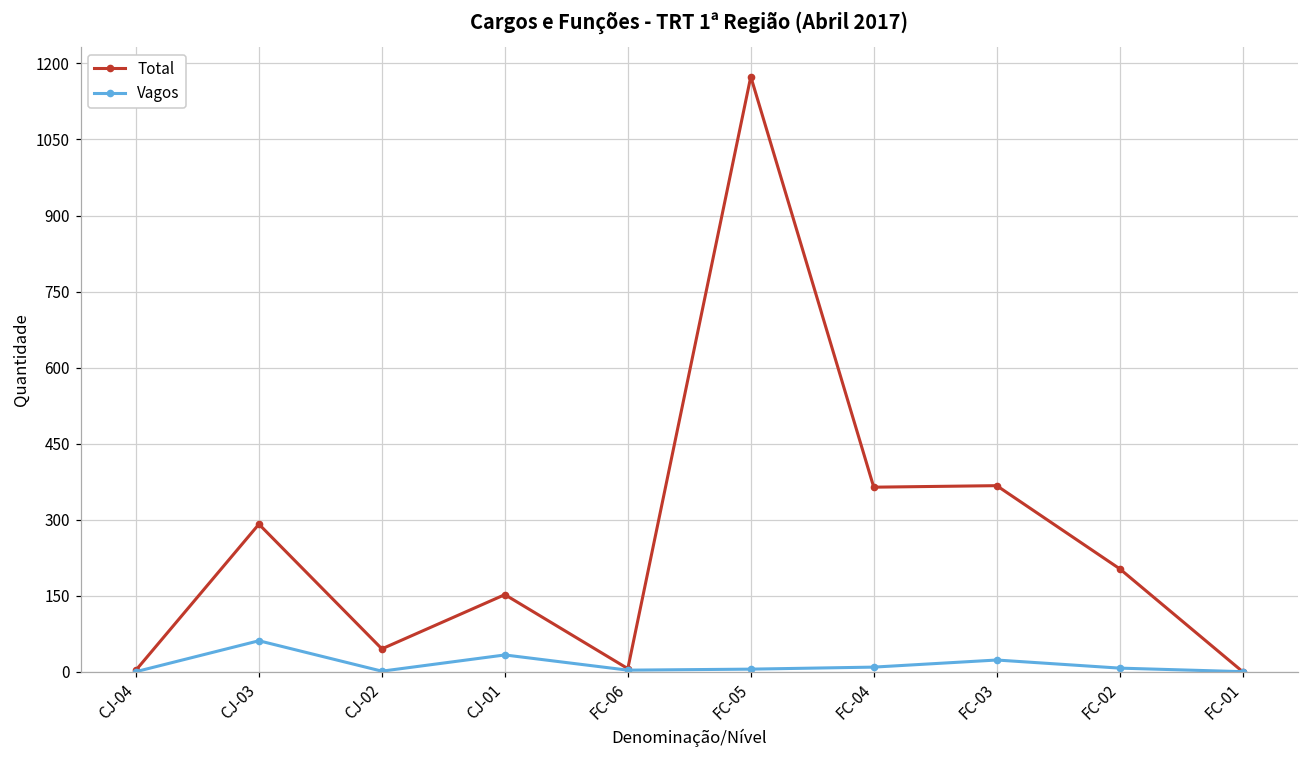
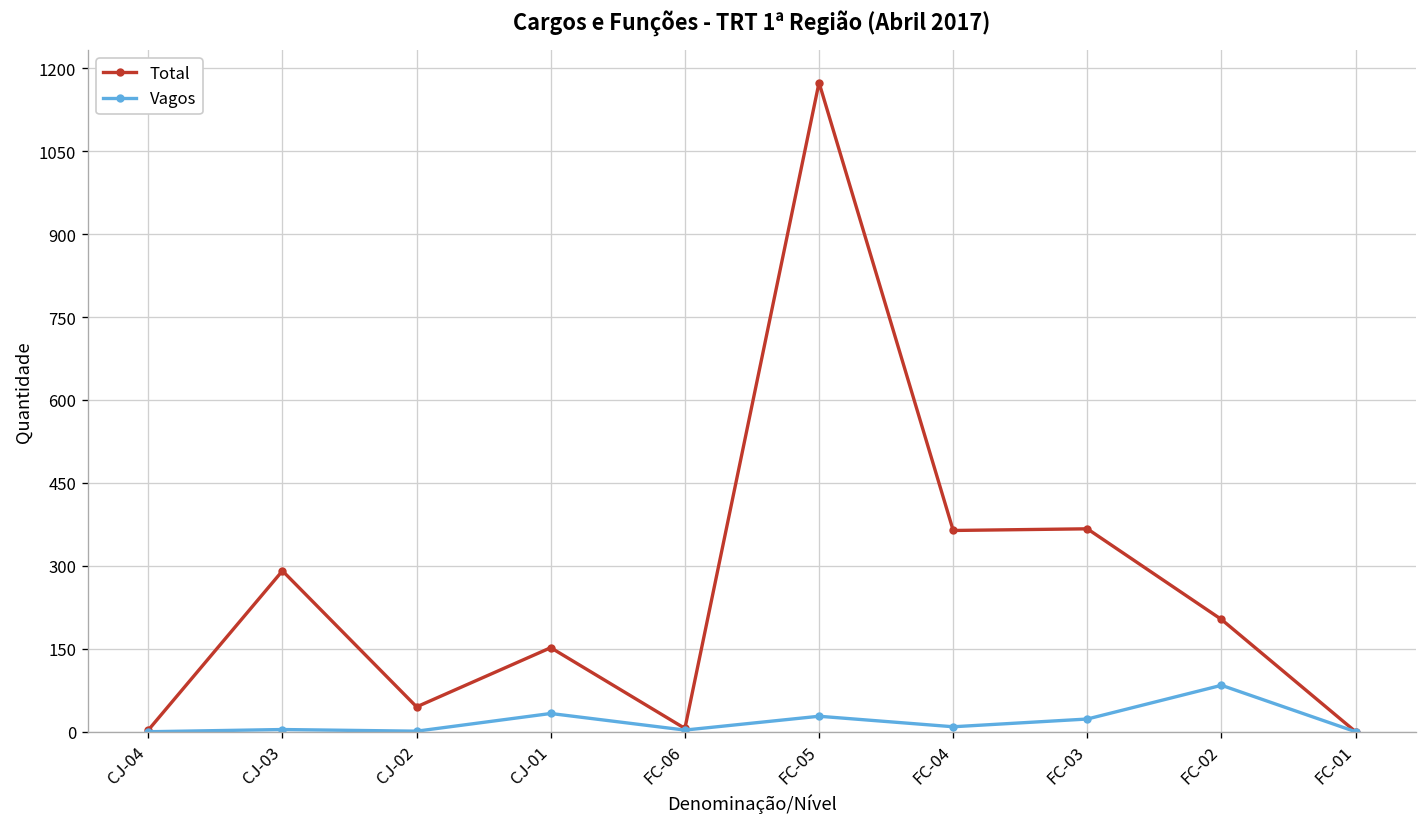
  {
    "Total": {
      "CJ-03": 290,
      "CJ-02": 50,
      "CJ-01": 150,
      "FC-05": 1170,
      "FC-04": 360,
      "FC-03": 370,
      "FC-02": 200
    },
    "Vagos": {
-     "CJ-03": 60,
+     "CJ-03": 0,
      "CJ-02": 0,
      "CJ-01": 30,
-     "FC-05": 10,
+     "FC-05": 30,
      "FC-04": 10,
      "FC-03": 20,
-     "FC-02": 10
+     "FC-02": 80
    }
  }
